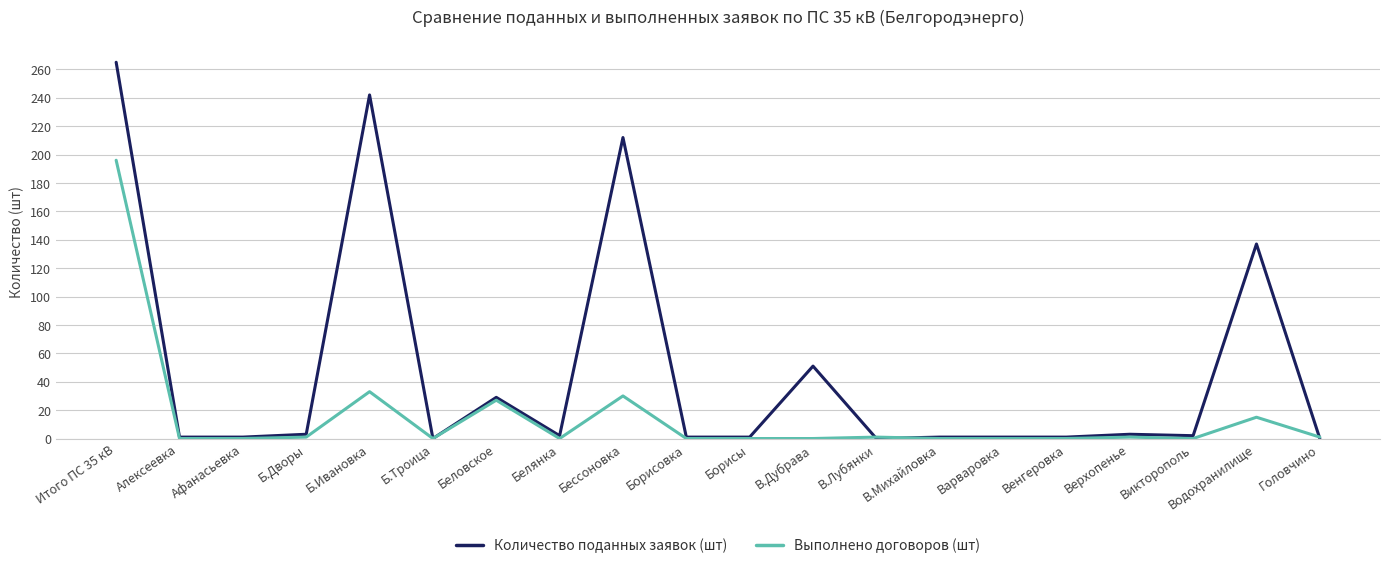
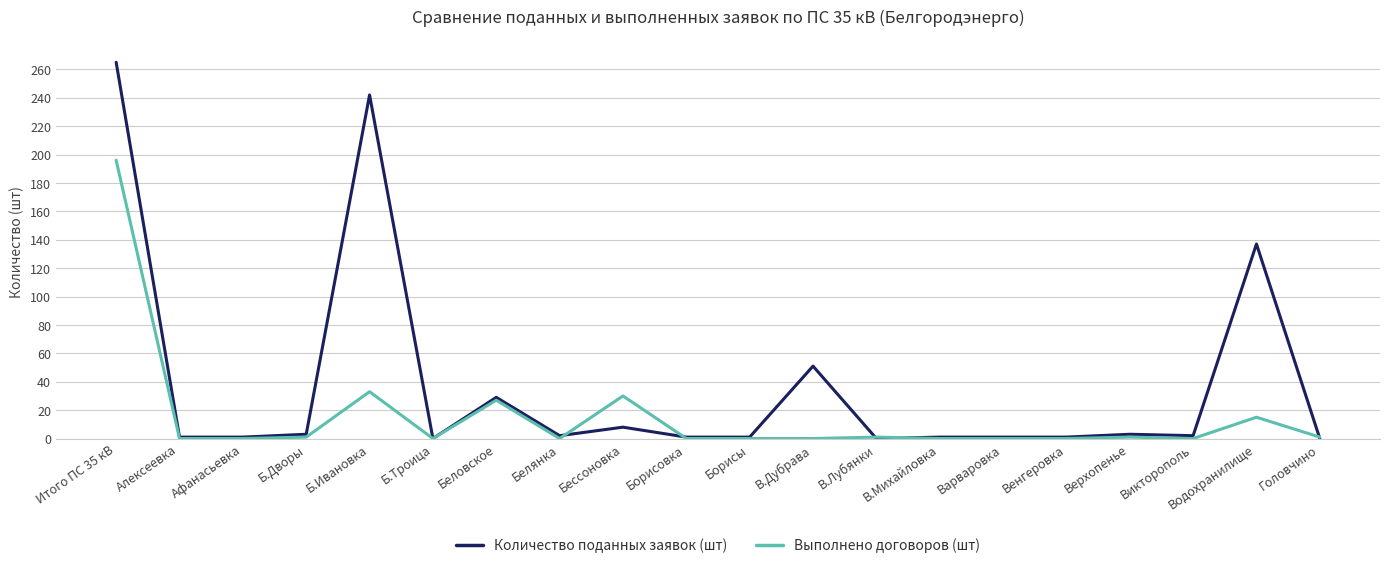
  {
    "Количество поданных заявок (шт)": {
      "Итого ПС 35 кВ": 265,
      "Б.Дворы": 3,
      "Б.Ивановка": 242,
      "Беловское": 29,
      "Белянка": 2,
-     "Бессоновка": 212,
+     "Бессоновка": 8,
      "В.Дубрава": 51,
      "Верхопенье": 3,
      "Викторополь": 2,
      "Водохранилище": 137
    },
    "Выполнено договоров (шт)": {
      "Итого ПС 35 кВ": 196,
      "Б.Дворы": 1,
      "Б.Ивановка": 33,
      "Беловское": 27,
      "Белянка": 0,
      "Бессоновка": 30,
      "В.Дубрава": 0,
      "Верхопенье": 1,
      "Викторополь": 0,
      "Водохранилище": 15
    }
  }
